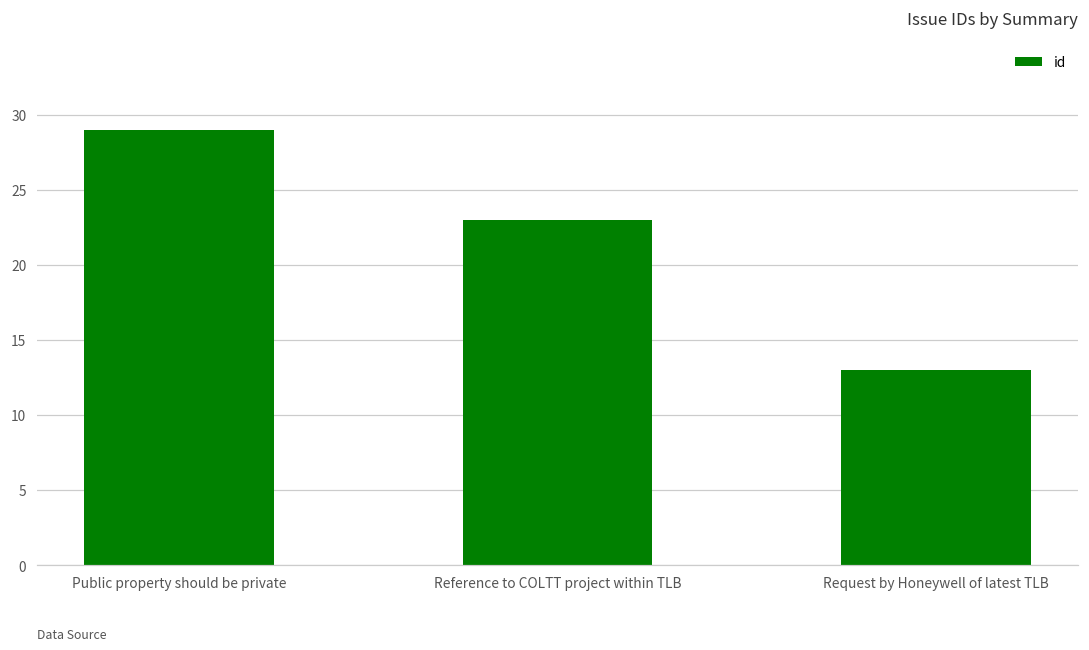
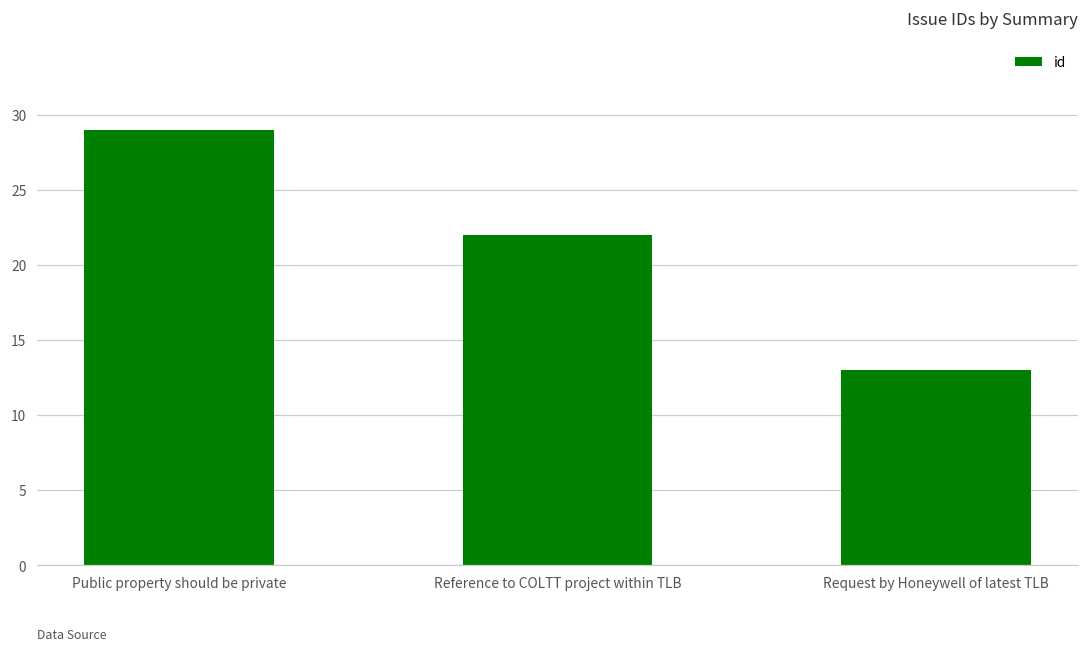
  {
    "Public property should be private": 29,
-   "Reference to COLTT project within TLB": 23,
+   "Reference to COLTT project within TLB": 22,
    "Request by Honeywell of latest TLB": 13
  }
